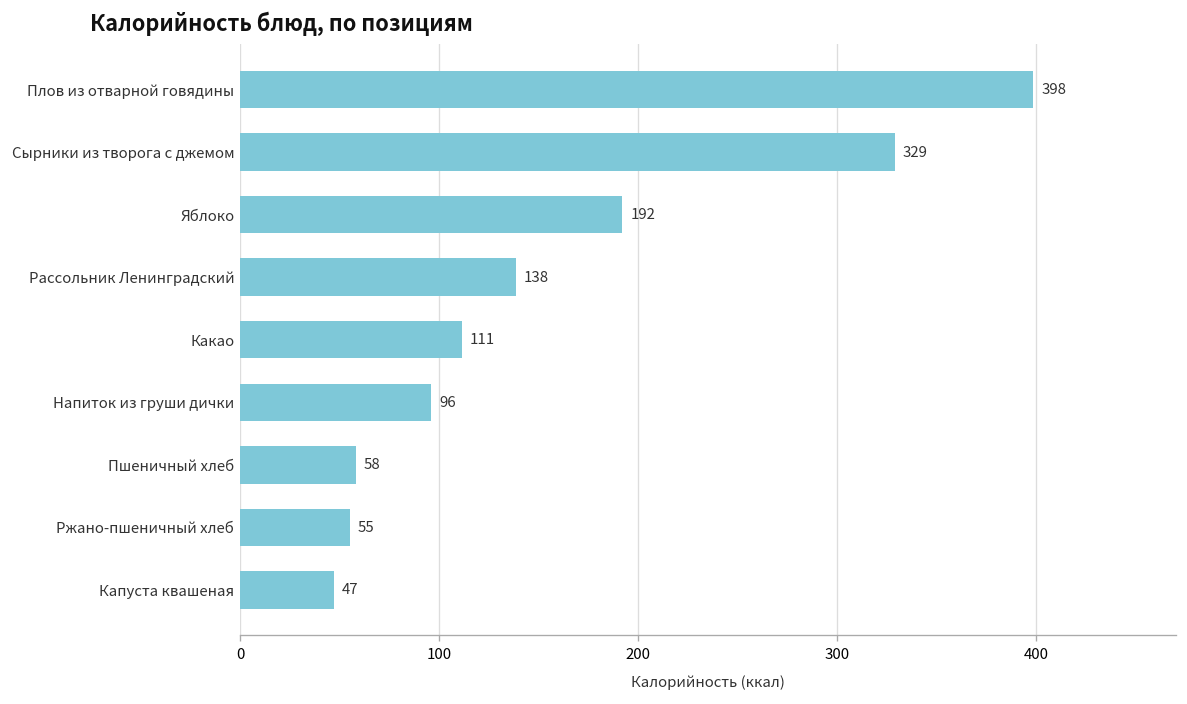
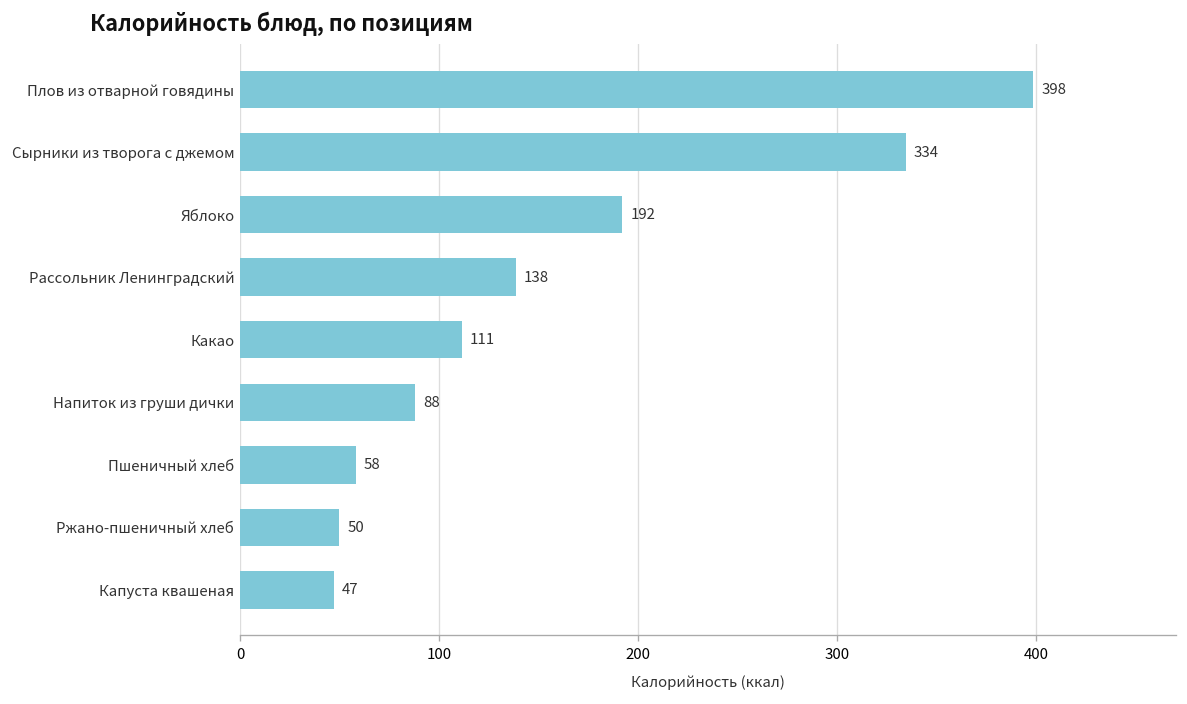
  {
    "Плов из отварной говядины": 398,
-   "Сырники из творога с джемом": 329,
+   "Сырники из творога с джемом": 334,
    "Яблоко": 192,
    "Рассольник Ленинградский": 138,
    "Какао": 111,
-   "Напиток из груши дички": 96,
+   "Напиток из груши дички": 88,
    "Пшеничный хлеб": 58,
-   "Ржано-пшеничный хлеб": 55,
+   "Ржано-пшеничный хлеб": 50,
    "Капуста квашеная": 47
  }
